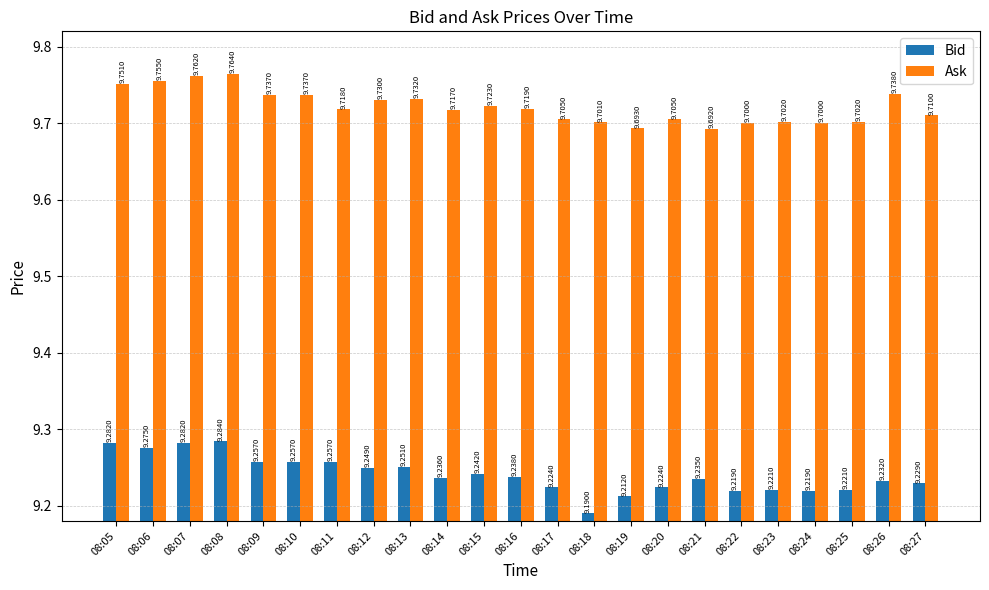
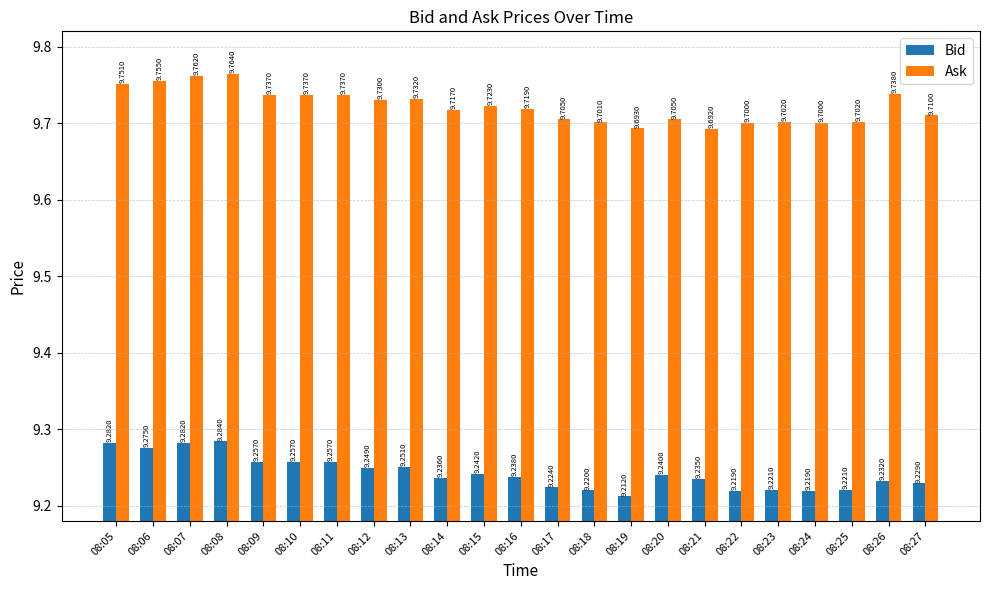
  {
    "Bid": {
      "08:05": 9.2820,
      "08:06": 9.2750,
      "08:07": 9.2820,
      "08:08": 9.2840,
      "08:09": 9.2570,
      "08:10": 9.2570,
      "08:11": 9.2570,
      "08:12": 9.2490,
      "08:13": 9.2510,
      "08:14": 9.2360,
      "08:15": 9.2420,
      "08:16": 9.2380,
      "08:17": 9.2240,
-     "08:18": 9.1900,
+     "08:18": 9.2200,
      "08:19": 9.2120,
-     "08:20": 9.2240,
+     "08:20": 9.2400,
      "08:21": 9.2350,
      "08:22": 9.2190,
      "08:23": 9.2210,
      "08:24": 9.2190,
      "08:25": 9.2210,
      "08:26": 9.2320,
      "08:27": 9.2290
    },
    "Ask": {
      "08:05": 9.7510,
      "08:06": 9.7550,
      "08:07": 9.7620,
      "08:08": 9.7640,
      "08:09": 9.7370,
      "08:10": 9.7370,
-     "08:11": 9.7180,
+     "08:11": 9.7370,
      "08:12": 9.7300,
      "08:13": 9.7320,
      "08:14": 9.7170,
      "08:15": 9.7230,
      "08:16": 9.7190,
      "08:17": 9.7050,
      "08:18": 9.7010,
      "08:19": 9.6930,
      "08:20": 9.7050,
      "08:21": 9.6920,
      "08:22": 9.7000,
      "08:23": 9.7020,
      "08:24": 9.7000,
      "08:25": 9.7020,
      "08:26": 9.7380,
      "08:27": 9.7100
    }
  }
